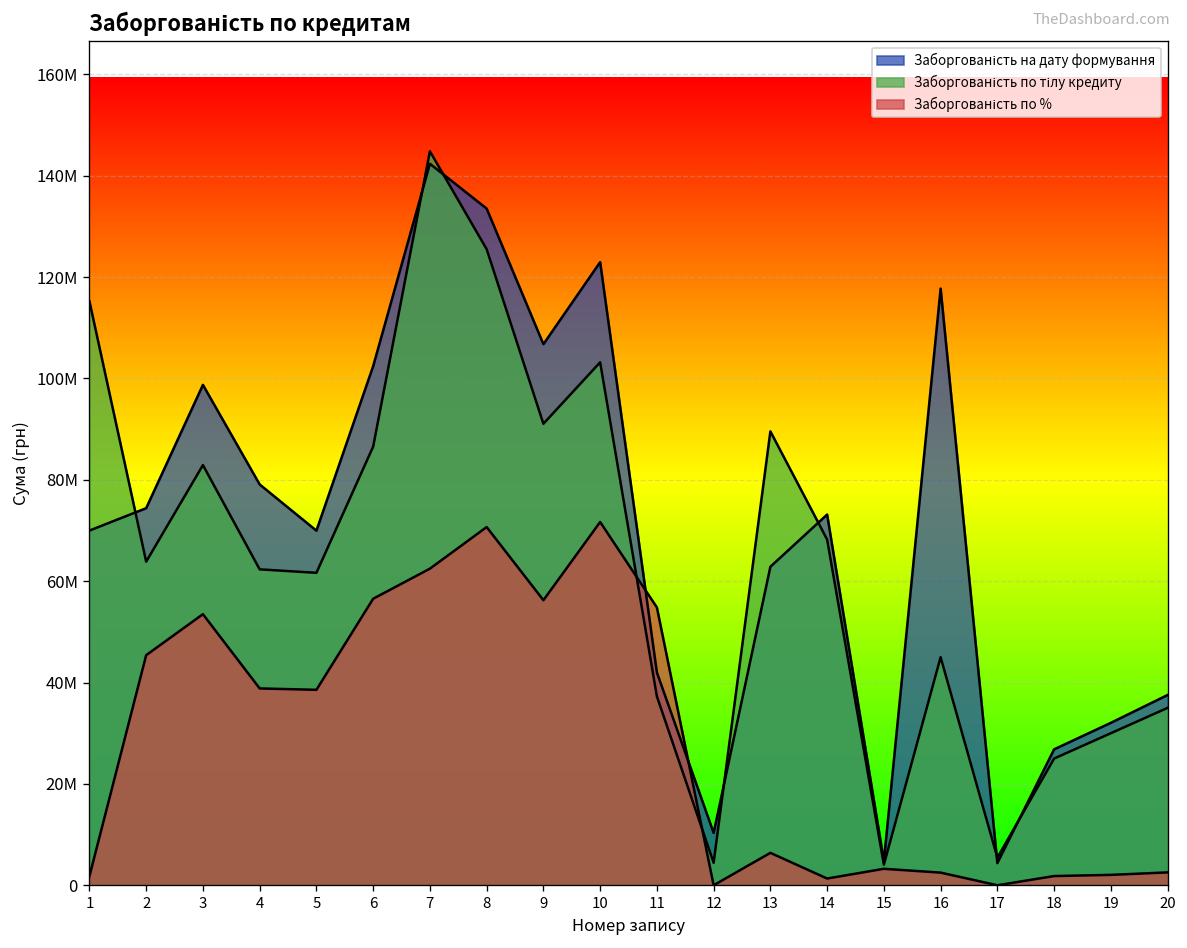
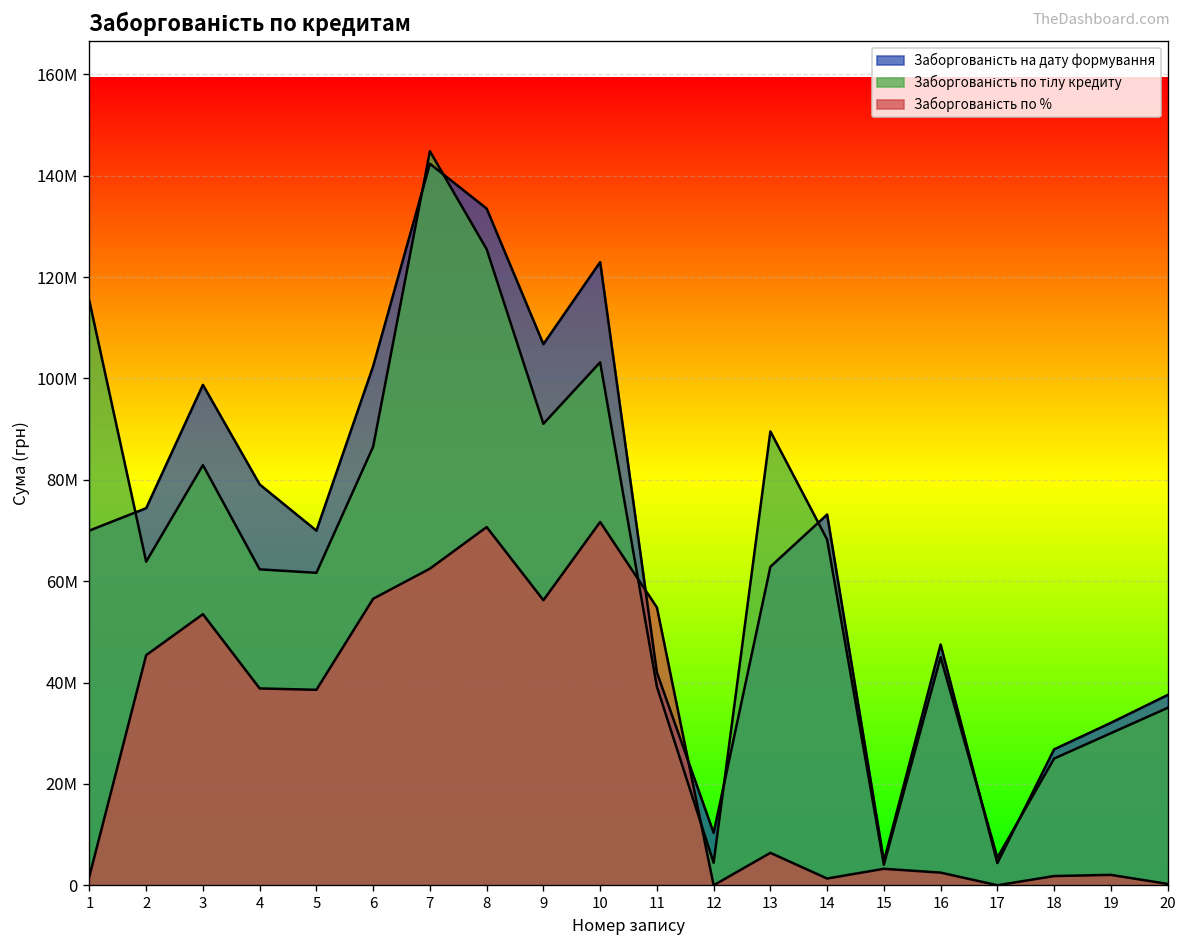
  {
    "Заборгованість на дату формування": {
      "1": 70000000,
      "2": 74000000,
      "3": 99000000,
      "4": 79000000,
      "5": 70000000,
      "6": 102000000,
      "7": 142000000,
      "8": 134000000,
      "9": 107000000,
      "10": 123000000,
      "11": 42000000,
      "12": 10000000,
      "13": 63000000,
      "14": 73000000,
      "15": 5000000,
-     "16": 118000000,
+     "16": 47000000,
      "17": 4000000,
      "18": 27000000,
      "19": 32000000,
      "20": 38000000
    },
    "Заборгованість по тілу кредиту": {
      "1": 115000000,
      "2": 64000000,
      "3": 83000000,
      "4": 62000000,
      "5": 62000000,
      "6": 87000000,
      "7": 145000000,
      "8": 126000000,
      "9": 91000000,
      "10": 103000000,
-     "11": 37000000,
+     "11": 39000000,
      "12": 4000000,
      "13": 90000000,
      "14": 68000000,
      "15": 4000000,
      "16": 45000000,
      "17": 5000000,
      "18": 25000000,
      "19": 30000000,
      "20": 35000000
    },
    "Заборгованість по %": {
      "1": 2000000,
      "2": 45000000,
      "3": 53000000,
      "4": 39000000,
      "5": 39000000,
      "6": 57000000,
      "7": 62000000,
      "8": 71000000,
      "9": 56000000,
      "10": 72000000,
      "11": 55000000,
      "12": 0,
      "13": 6000000,
      "14": 1000000,
      "15": 3000000,
      "16": 2000000,
      "17": 0,
      "18": 2000000,
      "19": 2000000,
-     "20": 3000000
+     "20": 0
    }
  }
